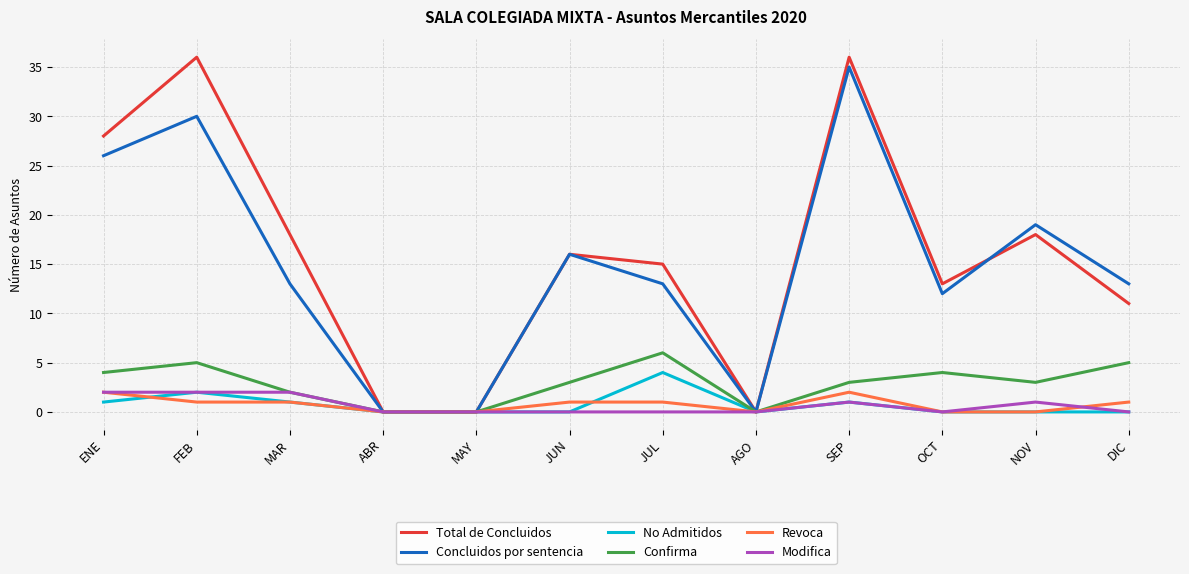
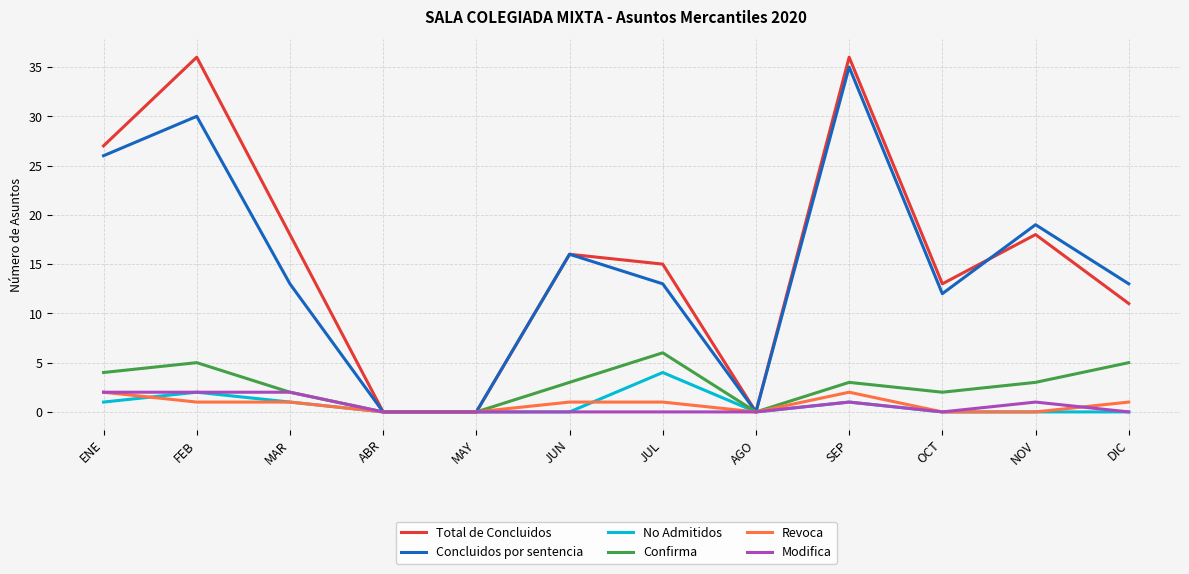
  {
    "Total de Concluidos": {
-     "ENE": 28,
+     "ENE": 27,
      "FEB": 36,
      "MAR": 18,
      "JUL": 15,
      "SEP": 36,
      "OCT": 13,
      "NOV": 18,
      "DIC": 11
    },
    "Concluidos por sentencia": {
      "ENE": 26,
      "FEB": 30,
      "MAR": 13,
      "JUL": 13,
      "SEP": 35,
      "OCT": 12,
      "NOV": 19,
      "DIC": 13
    },
    "No Admitidos": {
      "ENE": 1,
      "JUL": 4
    },
    "Confirma": {
      "ENE": 4,
      "FEB": 5,
      "JUN": 3,
      "JUL": 6,
      "SEP": 3,
-     "OCT": 4,
+     "OCT": 2,
      "NOV": 3,
      "DIC": 5
    },
    "Revoca": {
      "FEB": 1,
      "JUN": 1,
      "JUL": 1,
      "SEP": 2,
      "DIC": 1
    },
    "Modifica": {
      "JUL": 0,
      "NOV": 1
    }
  }
